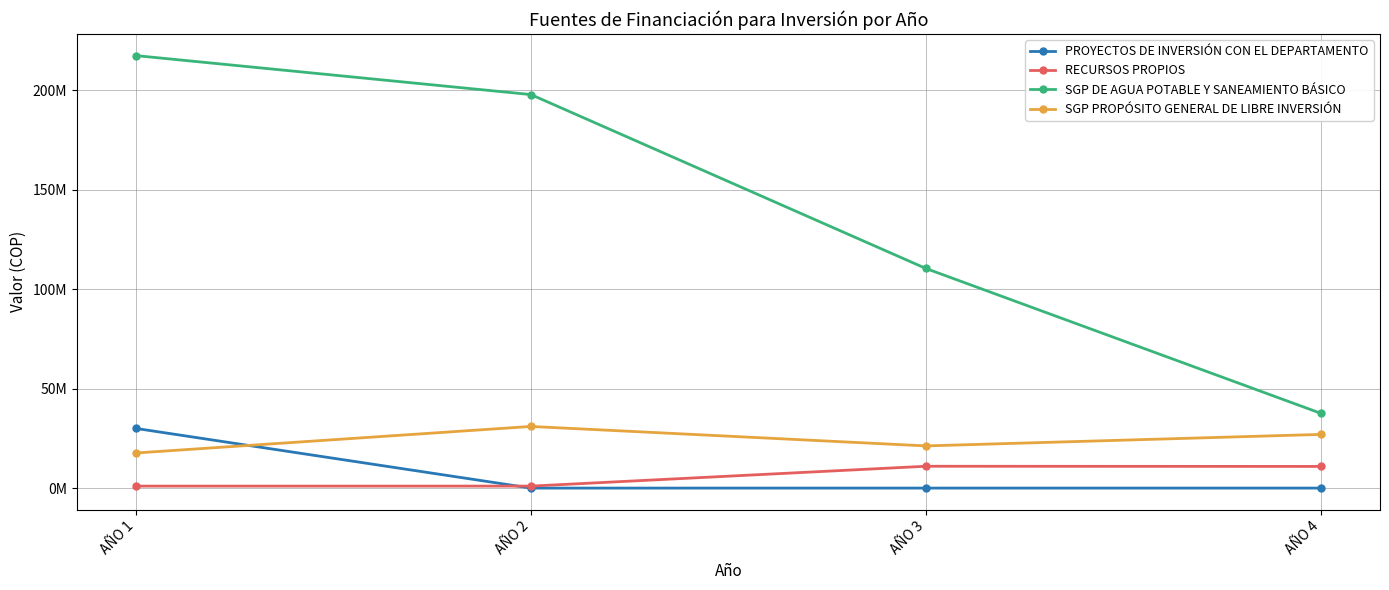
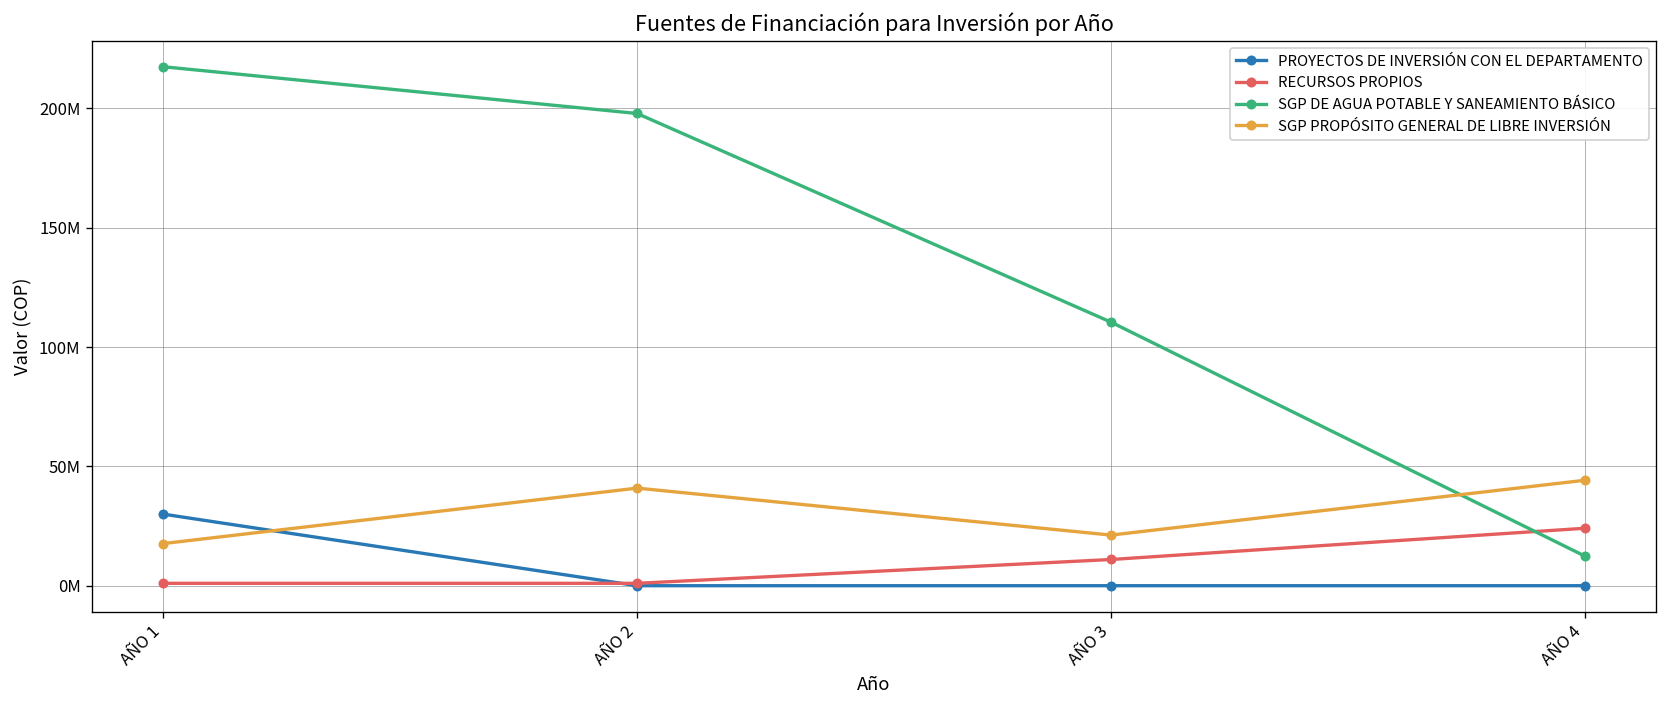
  {
    "PROYECTOS DE INVERSIÓN CON EL DEPARTAMENTO": {
      "AÑO 1": 30000000,
      "AÑO 3": 0,
      "AÑO 4": 0
    },
    "RECURSOS PROPIOS": {
      "AÑO 1": 1000000,
      "AÑO 3": 11000000,
-     "AÑO 4": 11000000
+     "AÑO 4": 24000000
    },
    "SGP DE AGUA POTABLE Y SANEAMIENTO BÁSICO": {
      "AÑO 1": 218000000,
      "AÑO 2": 198000000,
      "AÑO 3": 110000000,
-     "AÑO 4": 38000000
+     "AÑO 4": 12000000
    },
    "SGP PROPÓSITO GENERAL DE LIBRE INVERSIÓN": {
      "AÑO 1": 18000000,
-     "AÑO 2": 31000000,
+     "AÑO 2": 41000000,
      "AÑO 3": 21000000,
-     "AÑO 4": 27000000
+     "AÑO 4": 44000000
    }
  }
